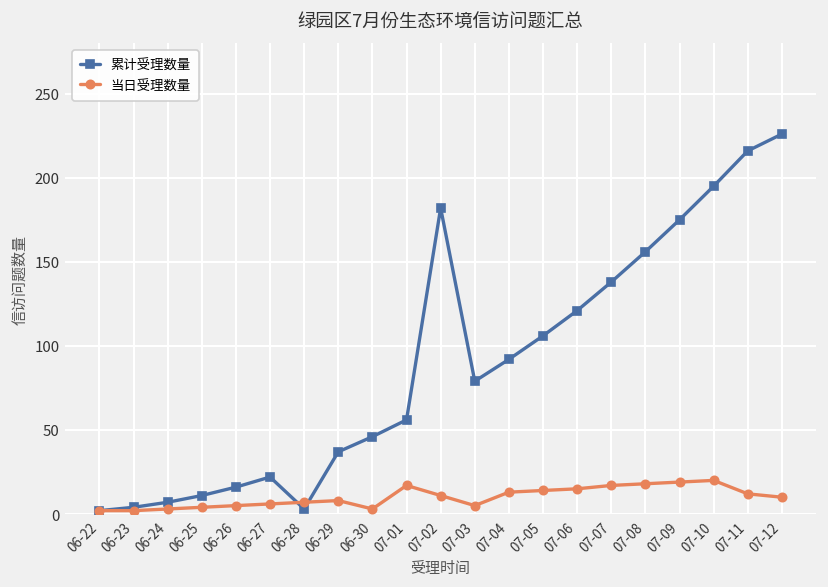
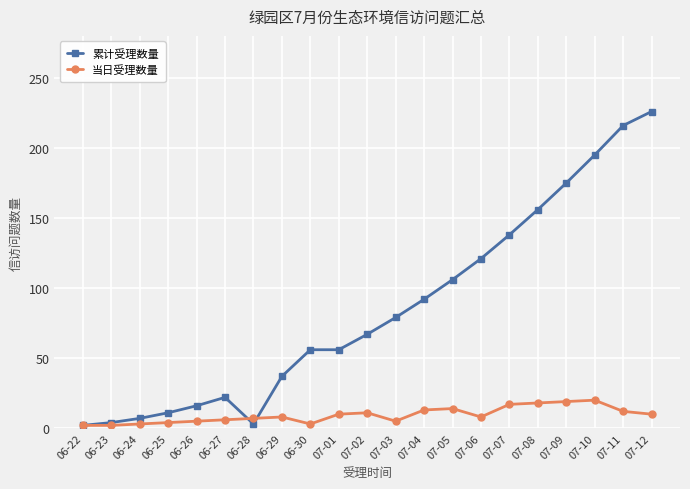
  {
    "累计受理数量": {
      "06-23": 4,
      "06-24": 7,
      "06-25": 11,
      "06-26": 16,
      "06-27": 22,
      "06-28": 3,
      "06-29": 37,
-     "06-30": 46,
+     "06-30": 56,
      "07-01": 56,
-     "07-02": 182,
+     "07-02": 67,
      "07-03": 79,
      "07-04": 92,
      "07-05": 106,
      "07-06": 121,
      "07-07": 138,
      "07-08": 156,
      "07-09": 175,
      "07-10": 195,
      "07-11": 216,
      "07-12": 226
    },
    "当日受理数量": {
      "06-23": 2,
      "06-24": 3,
      "06-25": 4,
      "06-26": 5,
      "06-27": 6,
      "06-28": 7,
      "06-29": 8,
      "06-30": 3,
-     "07-01": 17,
+     "07-01": 10,
      "07-02": 11,
      "07-03": 5,
      "07-04": 13,
      "07-05": 14,
-     "07-06": 15,
+     "07-06": 8,
      "07-07": 17,
      "07-08": 18,
      "07-09": 19,
      "07-10": 20,
      "07-11": 12,
      "07-12": 10
    }
  }
